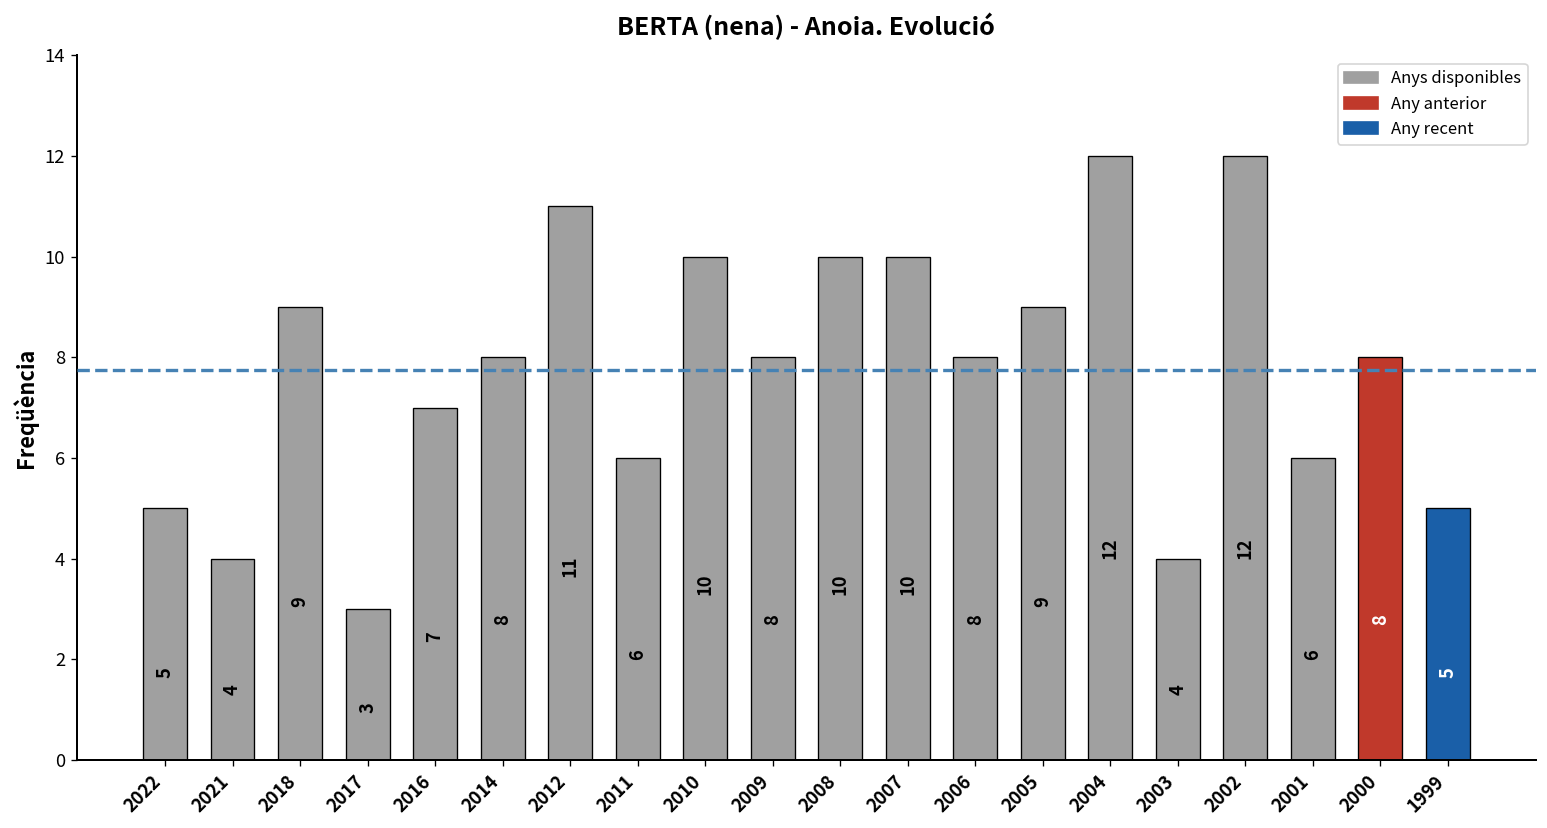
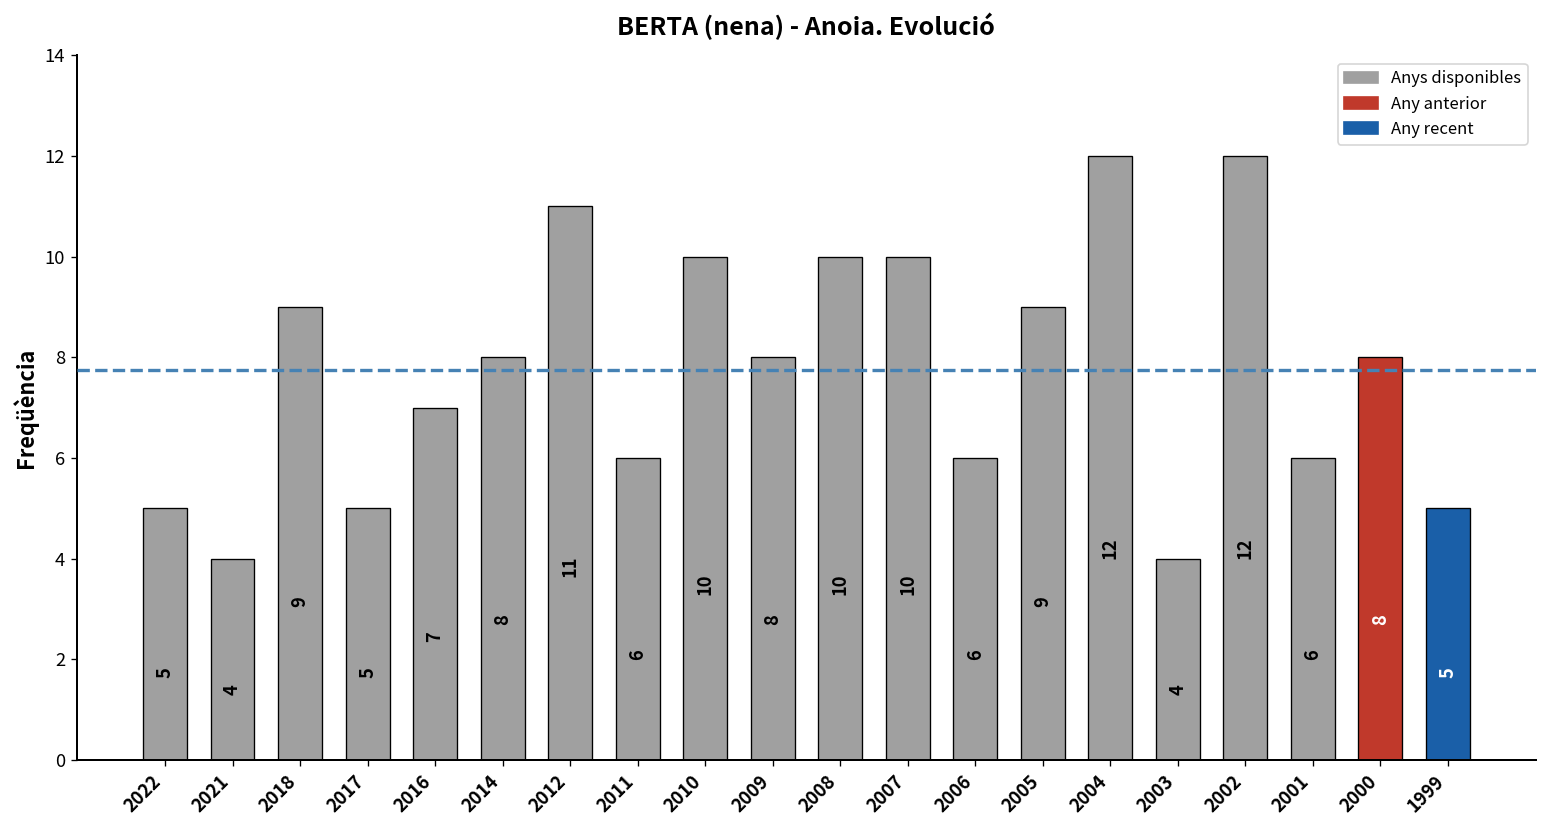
  {
    "2022": 5,
    "2021": 4,
    "2018": 9,
-   "2017": 3,
+   "2017": 5,
    "2016": 7,
    "2014": 8,
    "2012": 11,
    "2011": 6,
    "2010": 10,
    "2009": 8,
    "2008": 10,
    "2007": 10,
-   "2006": 8,
+   "2006": 6,
    "2005": 9,
    "2004": 12,
    "2003": 4,
    "2002": 12,
    "2001": 6,
    "2000": 8,
    "1999": 5
  }
